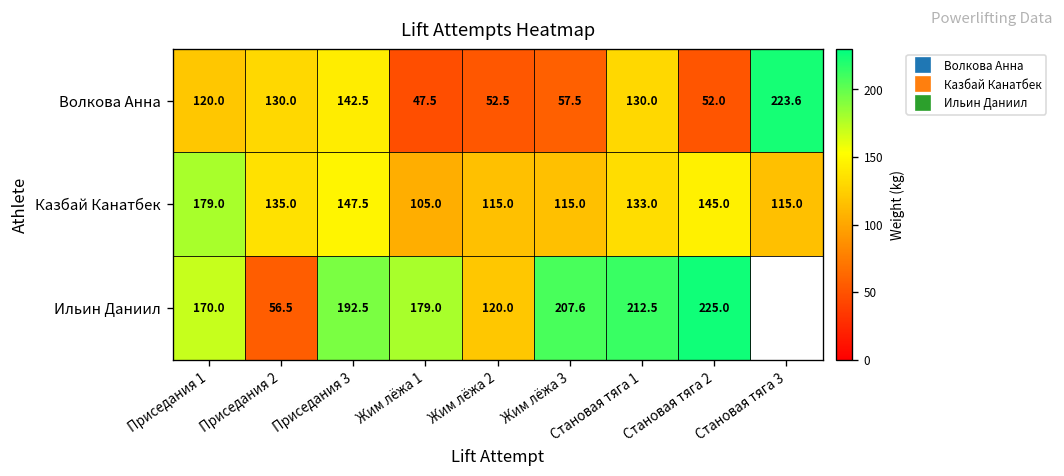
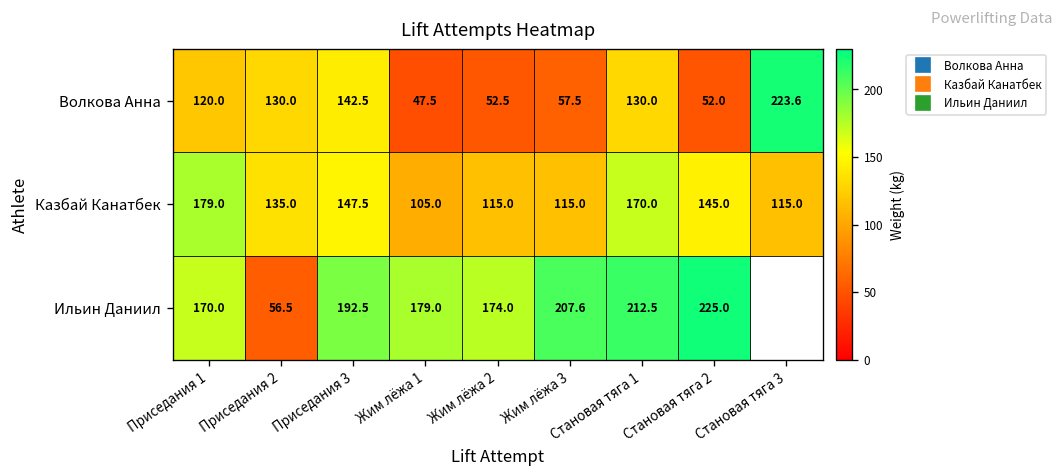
  {
    "Волкова Анна": {
      "Приседания 1": 120.0,
      "Приседания 2": 130.0,
      "Приседания 3": 142.5,
      "Жим лёжа 1": 47.5,
      "Жим лёжа 2": 52.5,
      "Жим лёжа 3": 57.5,
      "Становая тяга 1": 130.0,
      "Становая тяга 2": 52.0,
      "Становая тяга 3": 223.6
    },
    "Казбай Канатбек": {
      "Приседания 1": 179.0,
      "Приседания 2": 135.0,
      "Приседания 3": 147.5,
      "Жим лёжа 1": 105.0,
      "Жим лёжа 2": 115.0,
      "Жим лёжа 3": 115.0,
-     "Становая тяга 1": 133.0,
+     "Становая тяга 1": 170.0,
      "Становая тяга 2": 145.0,
      "Становая тяга 3": 115.0
    },
    "Ильин Даниил": {
      "Приседания 1": 170.0,
      "Приседания 2": 56.5,
      "Приседания 3": 192.5,
      "Жим лёжа 1": 179.0,
-     "Жим лёжа 2": 120.0,
+     "Жим лёжа 2": 174.0,
      "Жим лёжа 3": 207.6,
      "Становая тяга 1": 212.5,
      "Становая тяга 2": 225.0
    }
  }
